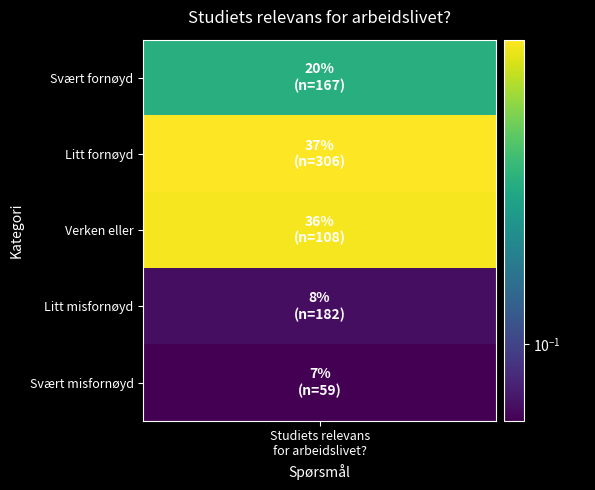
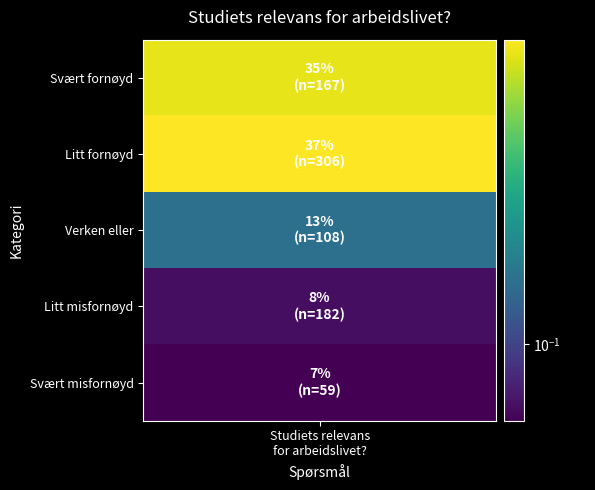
  {
    "Svært fornøyd": {
-     "Studiets relevans for arbeidslivet?": "20%"
+     "Studiets relevans for arbeidslivet?": "35%"
    },
    "Verken eller": {
-     "Studiets relevans for arbeidslivet?": "36%"
+     "Studiets relevans for arbeidslivet?": "13%"
    }
  }
